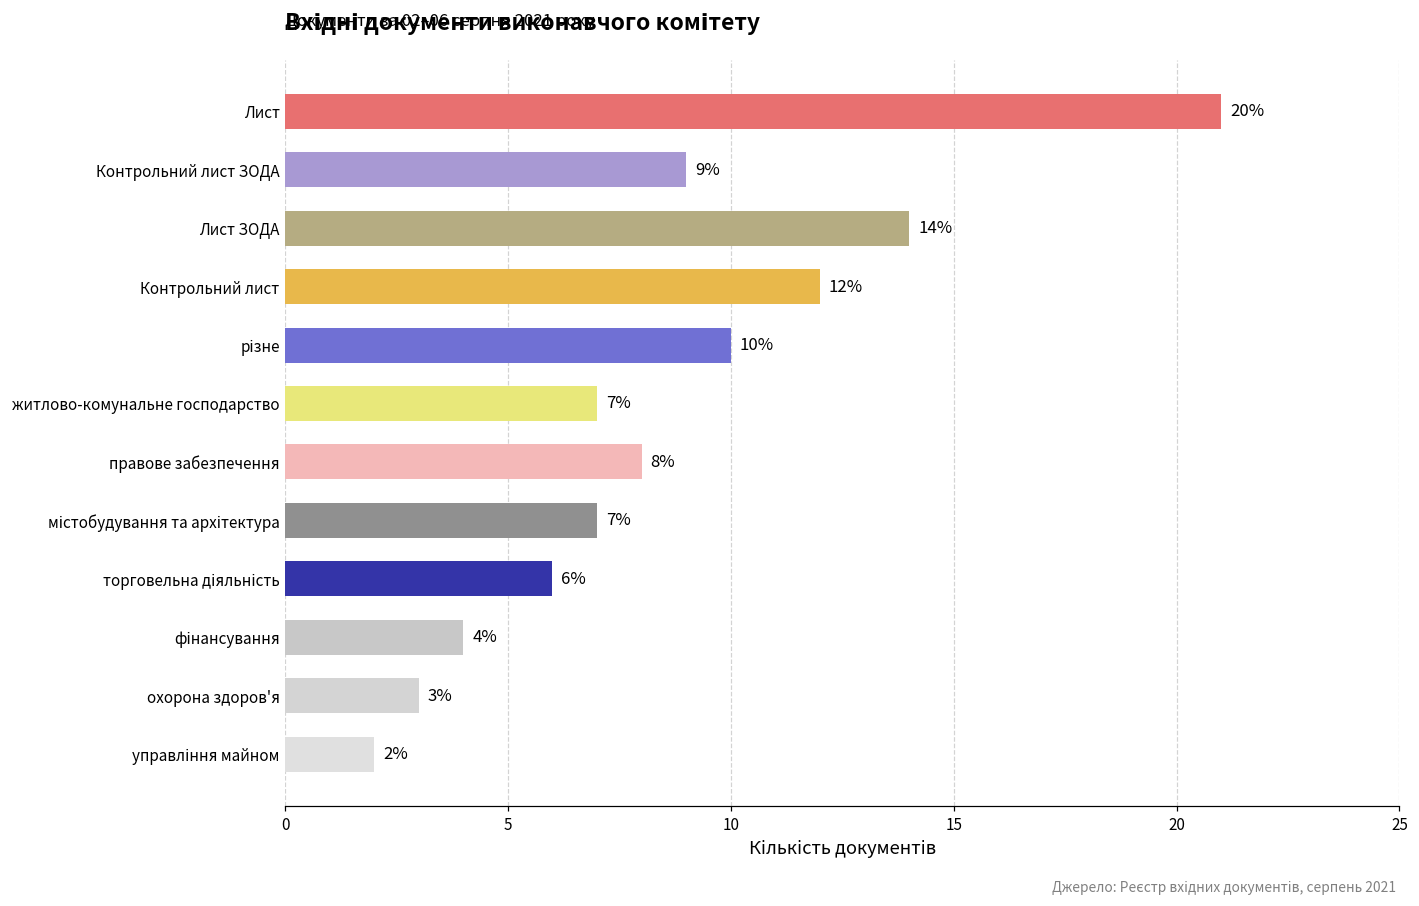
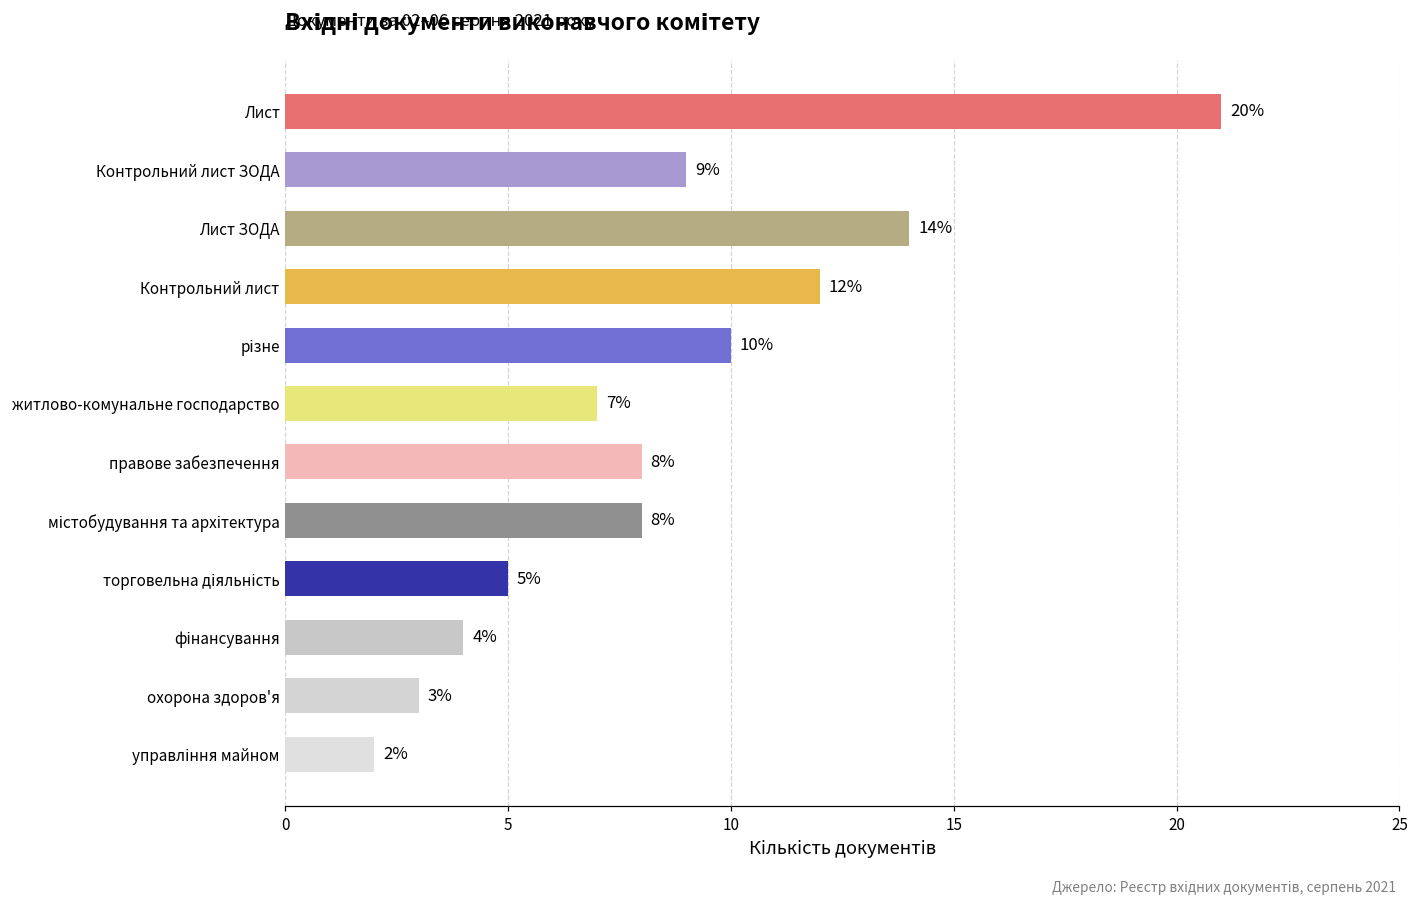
  {
    "Контрольний лист ЗОДА": "9%",
    "Лист ЗОДА": "14%",
    "Контрольний лист": "12%",
    "різне": "10%",
    "житлово-комунальне господарство": "7%",
    "правове забезпечення": "8%",
-   "містобудування та архітектура": "7%",
-   "торговельна діяльність": "6%",
+   "містобудування та архітектура": "8%",
+   "торговельна діяльність": "5%",
    "фінансування": "4%",
    "охорона здоров'я": "3%",
    "управління майном": "2%"
  }
